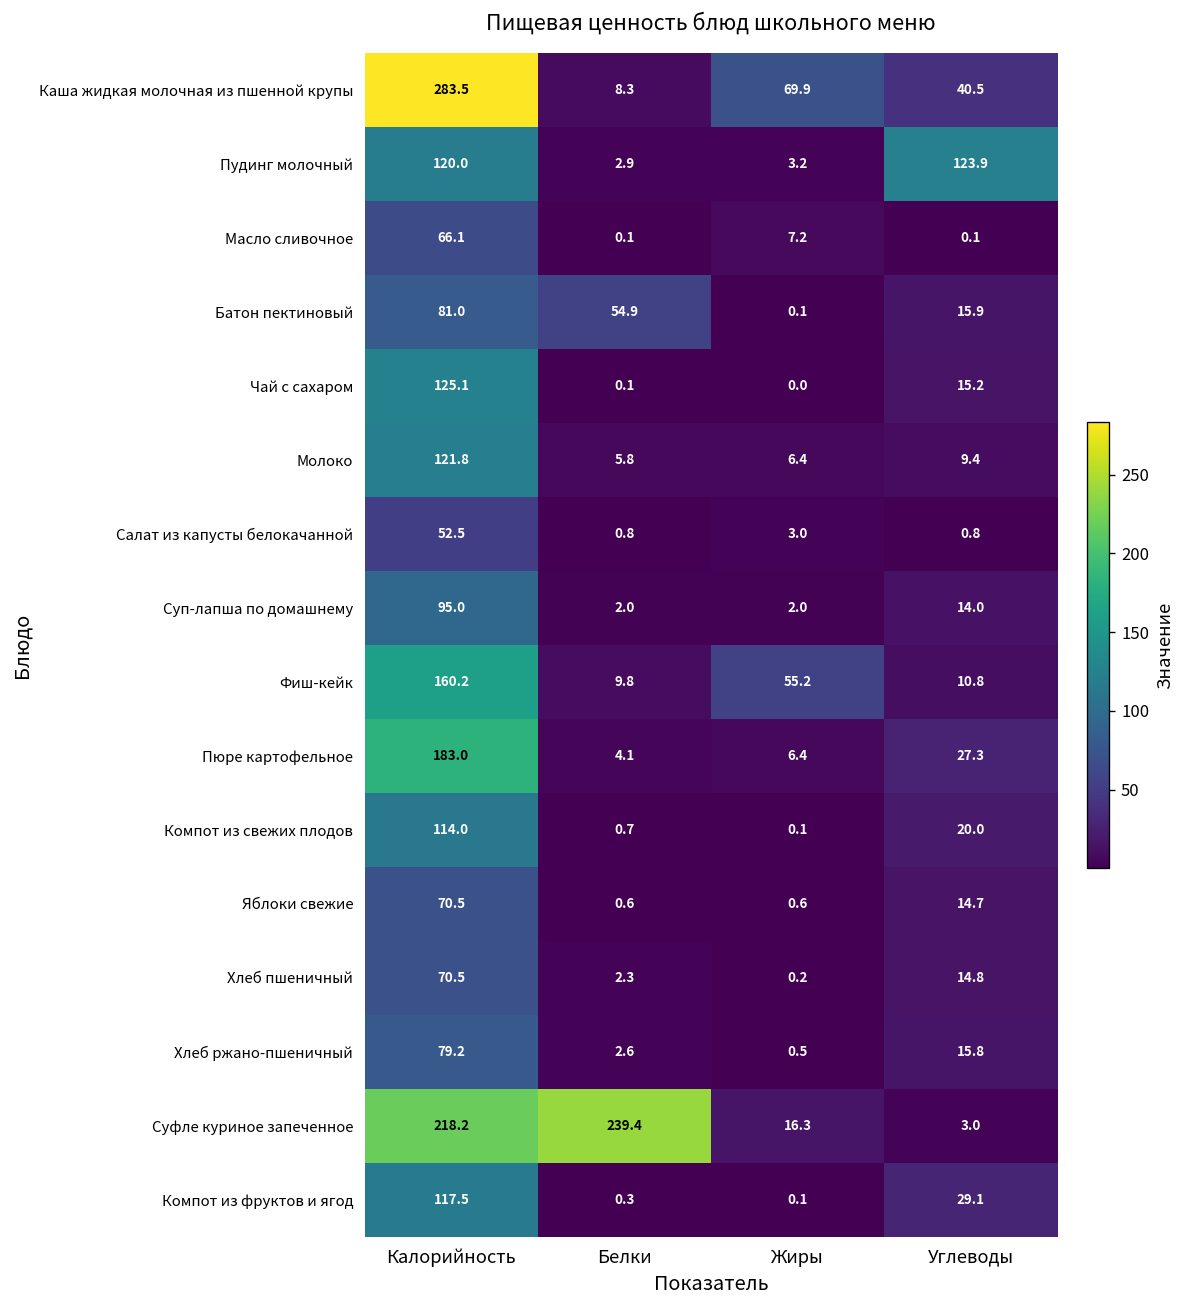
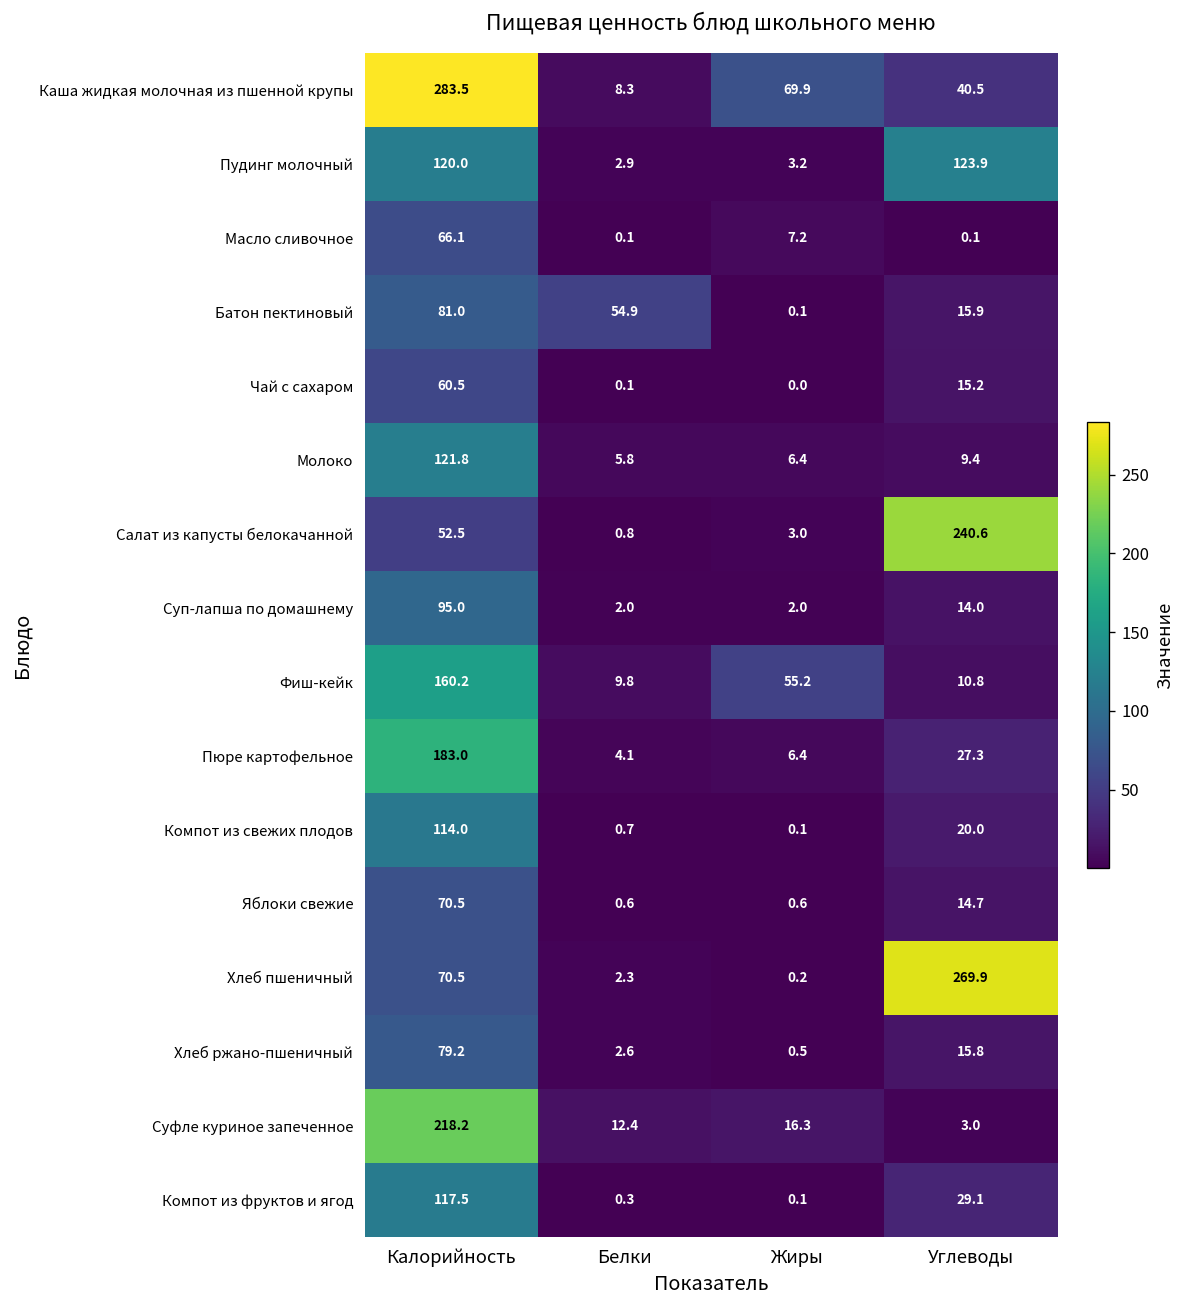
  {
    "Каша жидкая молочная из пшенной крупы": {
      "Калорийность": 283.5,
      "Белки": 8.3,
      "Жиры": 69.9,
      "Углеводы": 40.5
    },
    "Пудинг молочный": {
      "Калорийность": 120.0,
      "Белки": 2.9,
      "Жиры": 3.2,
      "Углеводы": 123.9
    },
    "Масло сливочное": {
      "Калорийность": 66.1,
      "Белки": 0.1,
      "Жиры": 7.2,
      "Углеводы": 0.1
    },
    "Батон пектиновый": {
      "Калорийность": 81.0,
      "Белки": 54.9,
      "Жиры": 0.1,
      "Углеводы": 15.9
    },
    "Чай с сахаром": {
-     "Калорийность": 125.1,
+     "Калорийность": 60.5,
      "Белки": 0.1,
      "Жиры": 0.0,
      "Углеводы": 15.2
    },
    "Молоко": {
      "Калорийность": 121.8,
      "Белки": 5.8,
      "Жиры": 6.4,
      "Углеводы": 9.4
    },
    "Салат из капусты белокачанной": {
      "Калорийность": 52.5,
      "Белки": 0.8,
      "Жиры": 3.0,
-     "Углеводы": 0.8
+     "Углеводы": 240.6
    },
    "Суп-лапша по домашнему": {
      "Калорийность": 95.0,
      "Белки": 2.0,
      "Жиры": 2.0,
      "Углеводы": 14.0
    },
    "Фиш-кейк": {
      "Калорийность": 160.2,
      "Белки": 9.8,
      "Жиры": 55.2,
      "Углеводы": 10.8
    },
    "Пюре картофельное": {
      "Калорийность": 183.0,
      "Белки": 4.1,
      "Жиры": 6.4,
      "Углеводы": 27.3
    },
    "Компот из свежих плодов": {
      "Калорийность": 114.0,
      "Белки": 0.7,
      "Жиры": 0.1,
      "Углеводы": 20.0
    },
    "Яблоки свежие": {
      "Калорийность": 70.5,
      "Белки": 0.6,
      "Жиры": 0.6,
      "Углеводы": 14.7
    },
    "Хлеб пшеничный": {
      "Калорийность": 70.5,
      "Белки": 2.3,
      "Жиры": 0.2,
-     "Углеводы": 14.8
+     "Углеводы": 269.9
    },
    "Хлеб ржано-пшеничный": {
      "Калорийность": 79.2,
      "Белки": 2.6,
      "Жиры": 0.5,
      "Углеводы": 15.8
    },
    "Суфле куриное запеченное": {
      "Калорийность": 218.2,
-     "Белки": 239.4,
+     "Белки": 12.4,
      "Жиры": 16.3,
      "Углеводы": 3.0
    },
    "Компот из фруктов и ягод": {
      "Калорийность": 117.5,
      "Белки": 0.3,
      "Жиры": 0.1,
      "Углеводы": 29.1
    }
  }
